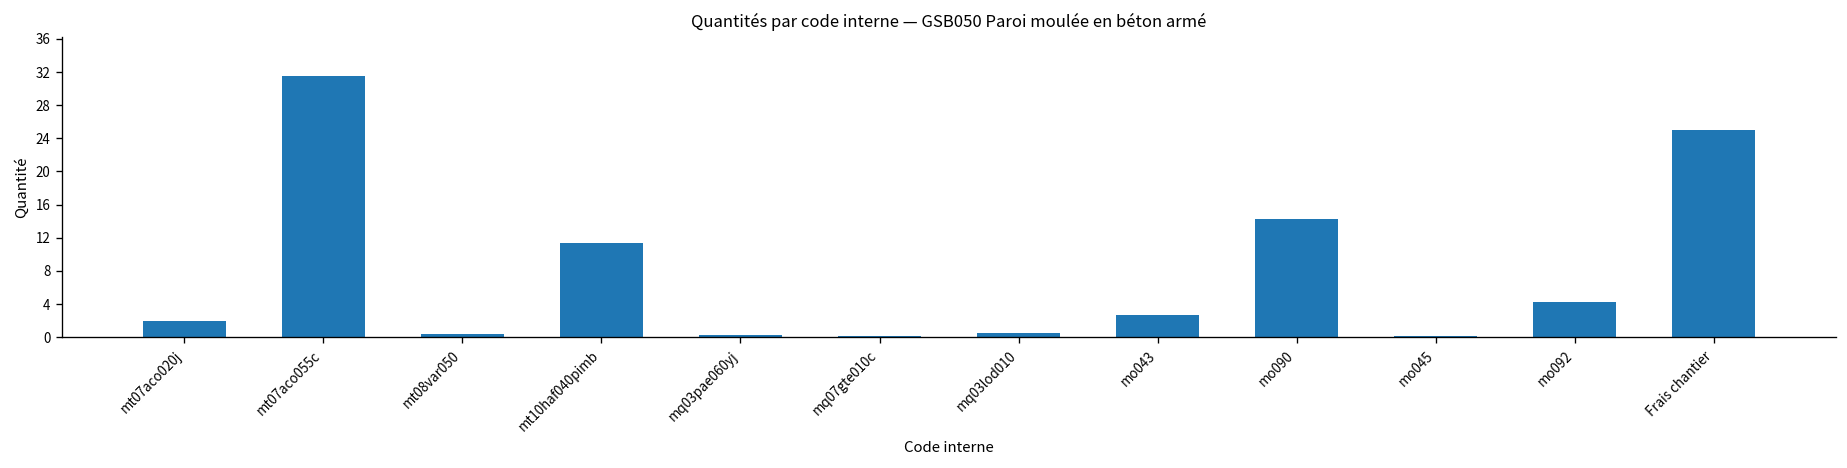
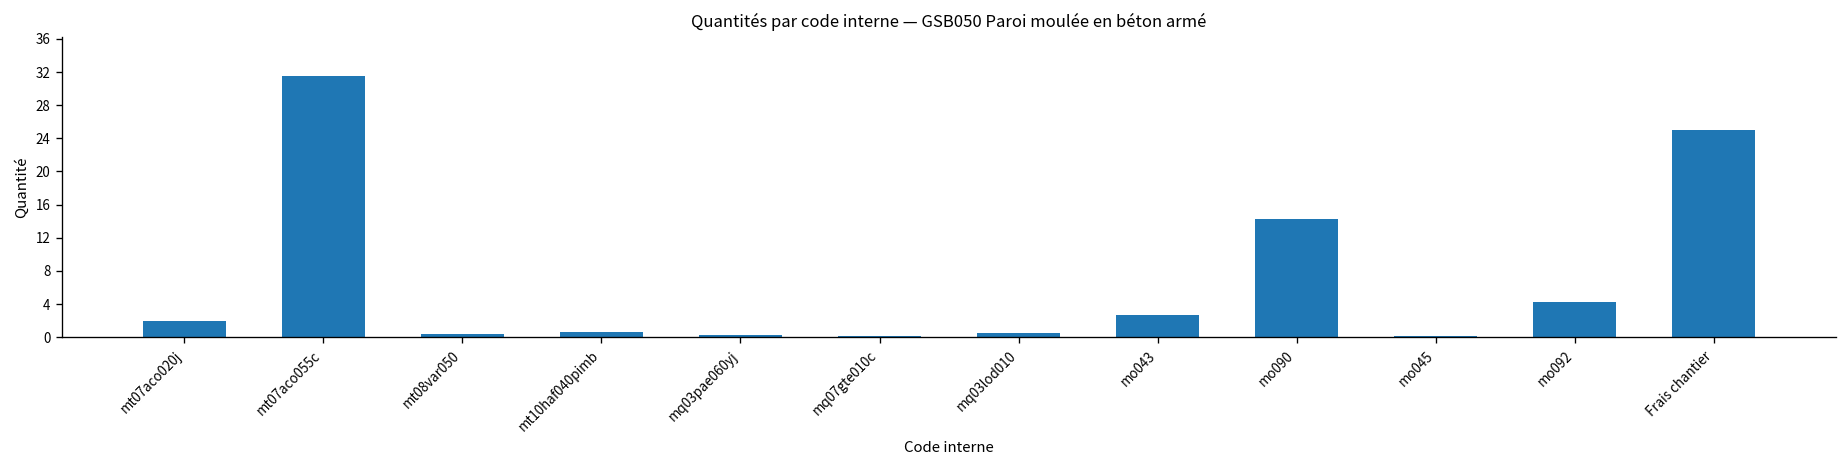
  {
    "mt07aco020j": 2,
    "mt07aco055c": 32,
-   "mt10haf040pimb": 11,
+   "mt10haf040pimb": 1,
    "mq03lod010": 0,
    "mo043": 3,
    "mo090": 14,
    "mo092": 4,
    "Frais chantier": 25
  }
